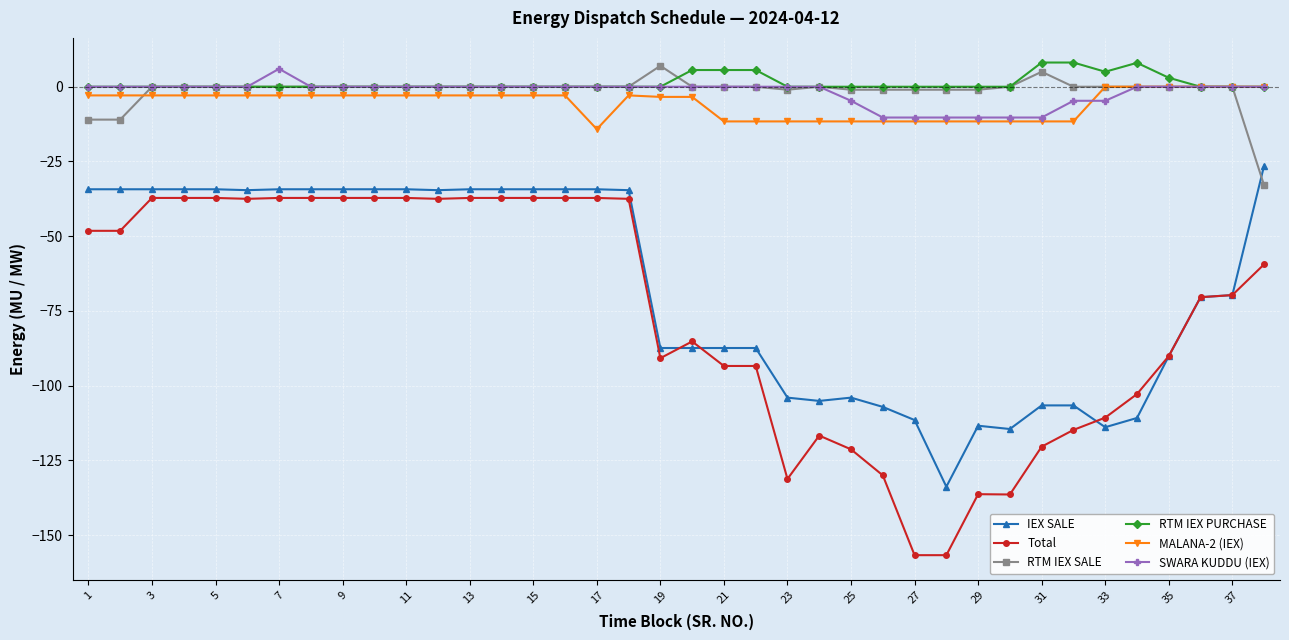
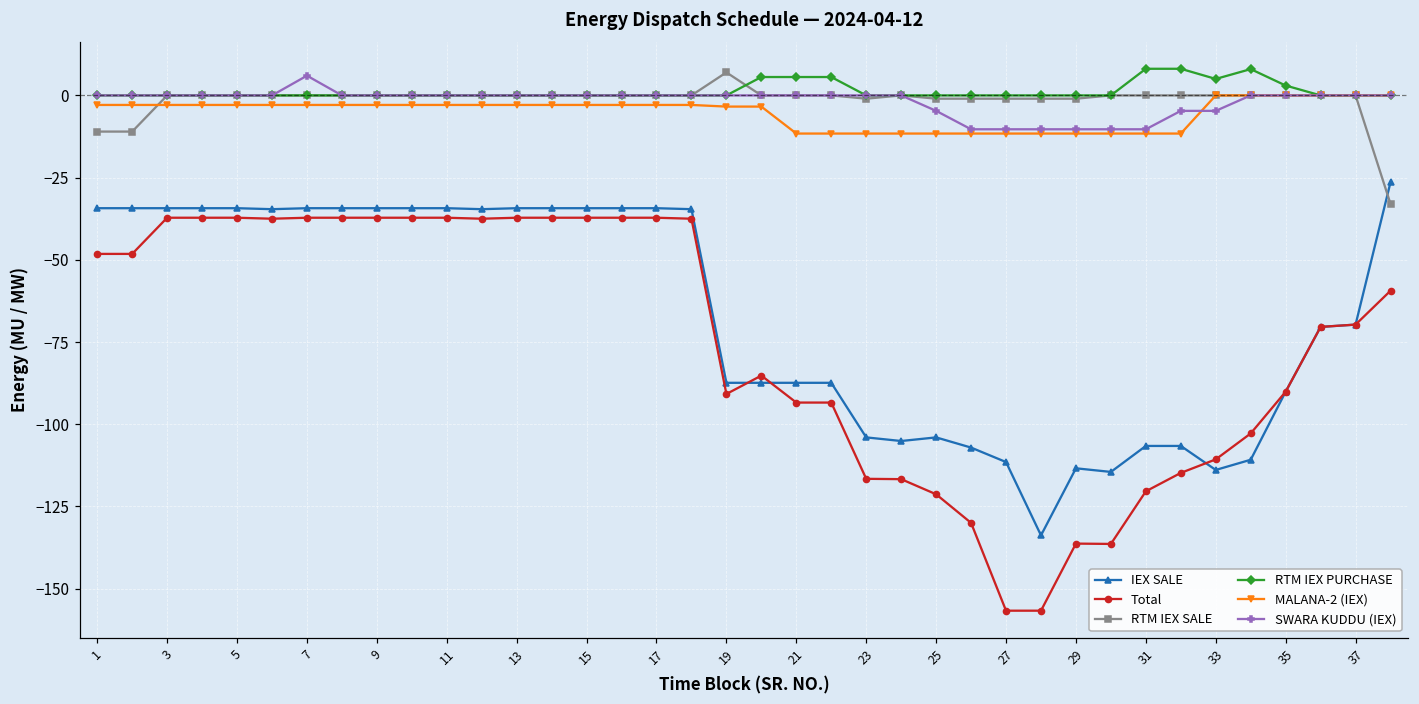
  {
    "IEX SALE": {
      "1": -34,
      "3": -34,
      "5": -34,
      "7": -34,
      "9": -34,
      "11": -34,
      "13": -34,
      "15": -34,
      "17": -34,
      "19": -87,
      "21": -87,
      "23": -104,
      "25": -104,
      "27": -112,
      "29": -113,
      "31": -107,
      "33": -114
    },
    "Total": {
      "1": -48,
      "3": -37,
      "5": -37,
      "7": -37,
      "9": -37,
      "11": -37,
      "13": -37,
      "15": -37,
      "17": -37,
      "19": -91,
      "21": -93,
-     "23": -131,
+     "23": -117,
      "25": -121,
      "27": -157,
      "29": -136,
      "31": -120,
      "33": -111
    },
    "RTM IEX SALE": {
      "1": -11,
      "19": 7,
      "23": -1,
      "25": -1,
      "27": -1,
      "29": -1,
-     "31": 5
+     "31": 0
    },
    "RTM IEX PURCHASE": {
      "21": 6,
      "25": 0,
      "27": 0,
      "29": 0,
      "31": 8,
      "33": 5,
      "35": 3
    },
    "MALANA-2 (IEX)": {
      "1": -3,
      "3": -3,
      "5": -3,
      "7": -3,
      "9": -3,
      "11": -3,
      "13": -3,
      "15": -3,
-     "17": -14,
+     "17": -3,
      "19": -3,
      "21": -12,
      "23": -12,
      "25": -12,
      "27": -12,
      "29": -12,
      "31": -12
    },
    "SWARA KUDDU (IEX)": {
      "7": 6,
      "25": -5,
      "27": -10,
      "29": -10,
      "31": -10,
      "33": -5
    }
  }
